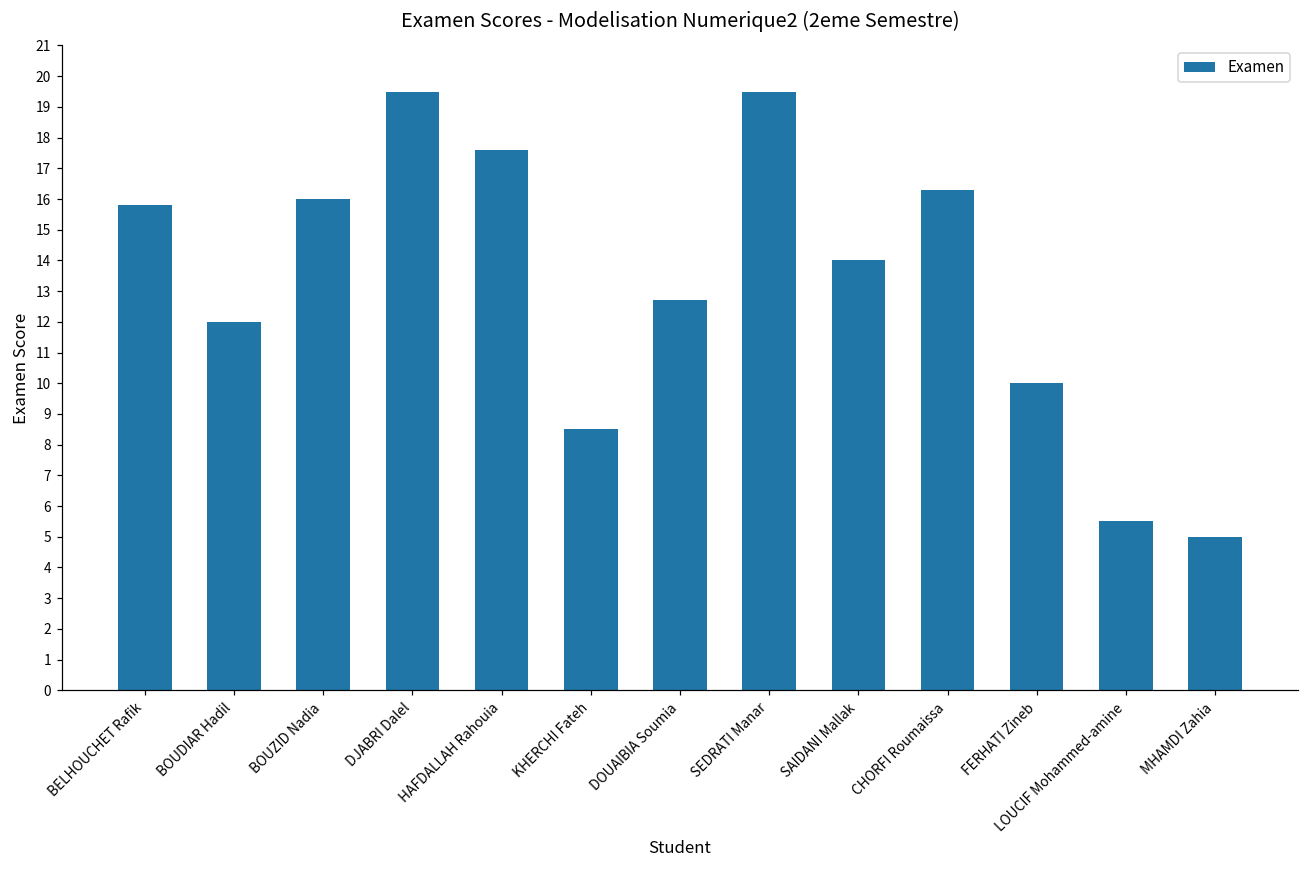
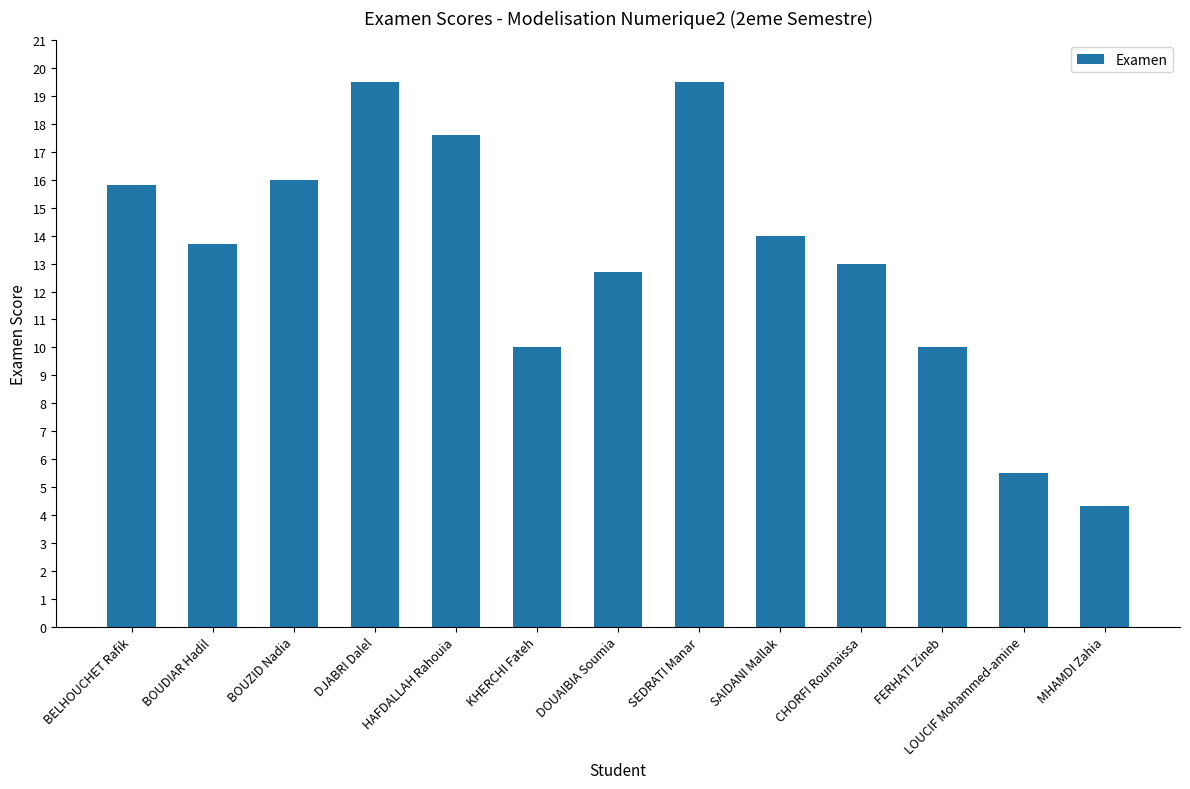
  {
    "BELHOUCHET Rafik": 15.8,
-   "BOUDIAR Hadil": 12.0,
+   "BOUDIAR Hadil": 13.7,
    "BOUZID Nadia": 16.0,
    "DJABRI Dalel": 19.5,
    "HAFDALLAH Rahouia": 17.6,
-   "KHERCHI Fateh": 8.5,
+   "KHERCHI Fateh": 10.0,
    "DOUAIBIA Soumia": 12.7,
    "SEDRATI Manar": 19.5,
    "SAIDANI Mallak": 14.0,
-   "CHORFI Roumaissa": 16.3,
+   "CHORFI Roumaissa": 13.0,
    "FERHATI Zineb": 10.0,
    "LOUCIF Mohammed-amine": 5.5,
-   "MHAMDI Zahia": 5.0
+   "MHAMDI Zahia": 4.3
  }
